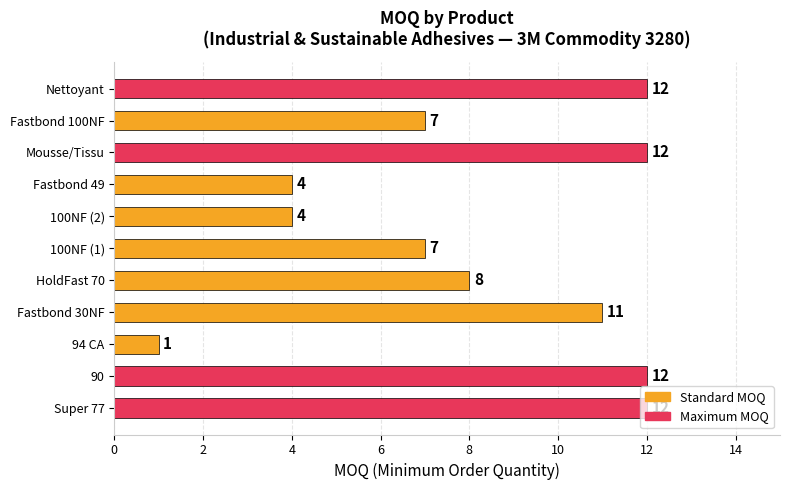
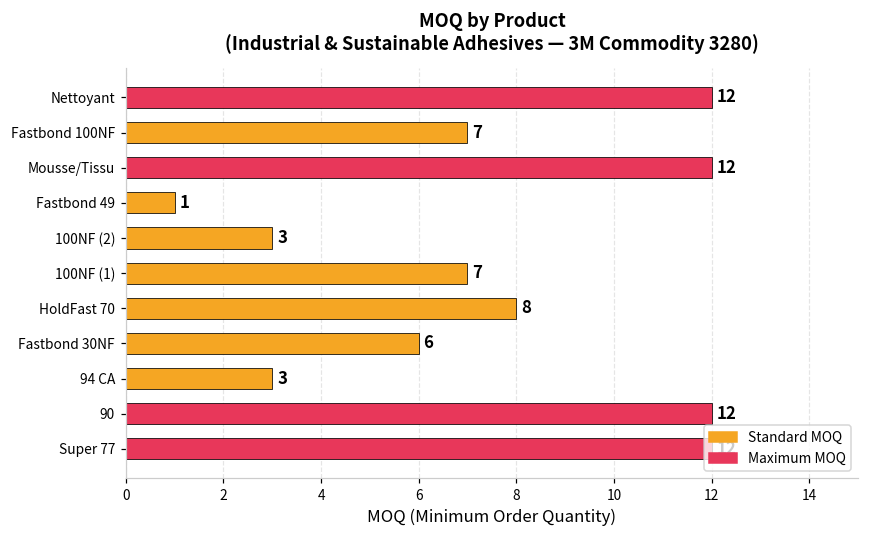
  {
    "Nettoyant": 12,
    "Fastbond 100NF": 7,
    "Mousse/Tissu": 12,
-   "Fastbond 49": 4,
-   "100NF (2)": 4,
+   "Fastbond 49": 1,
+   "100NF (2)": 3,
    "100NF (1)": 7,
    "HoldFast 70": 8,
-   "Fastbond 30NF": 11,
-   "94 CA": 1,
+   "Fastbond 30NF": 6,
+   "94 CA": 3,
    "90": 12
  }
